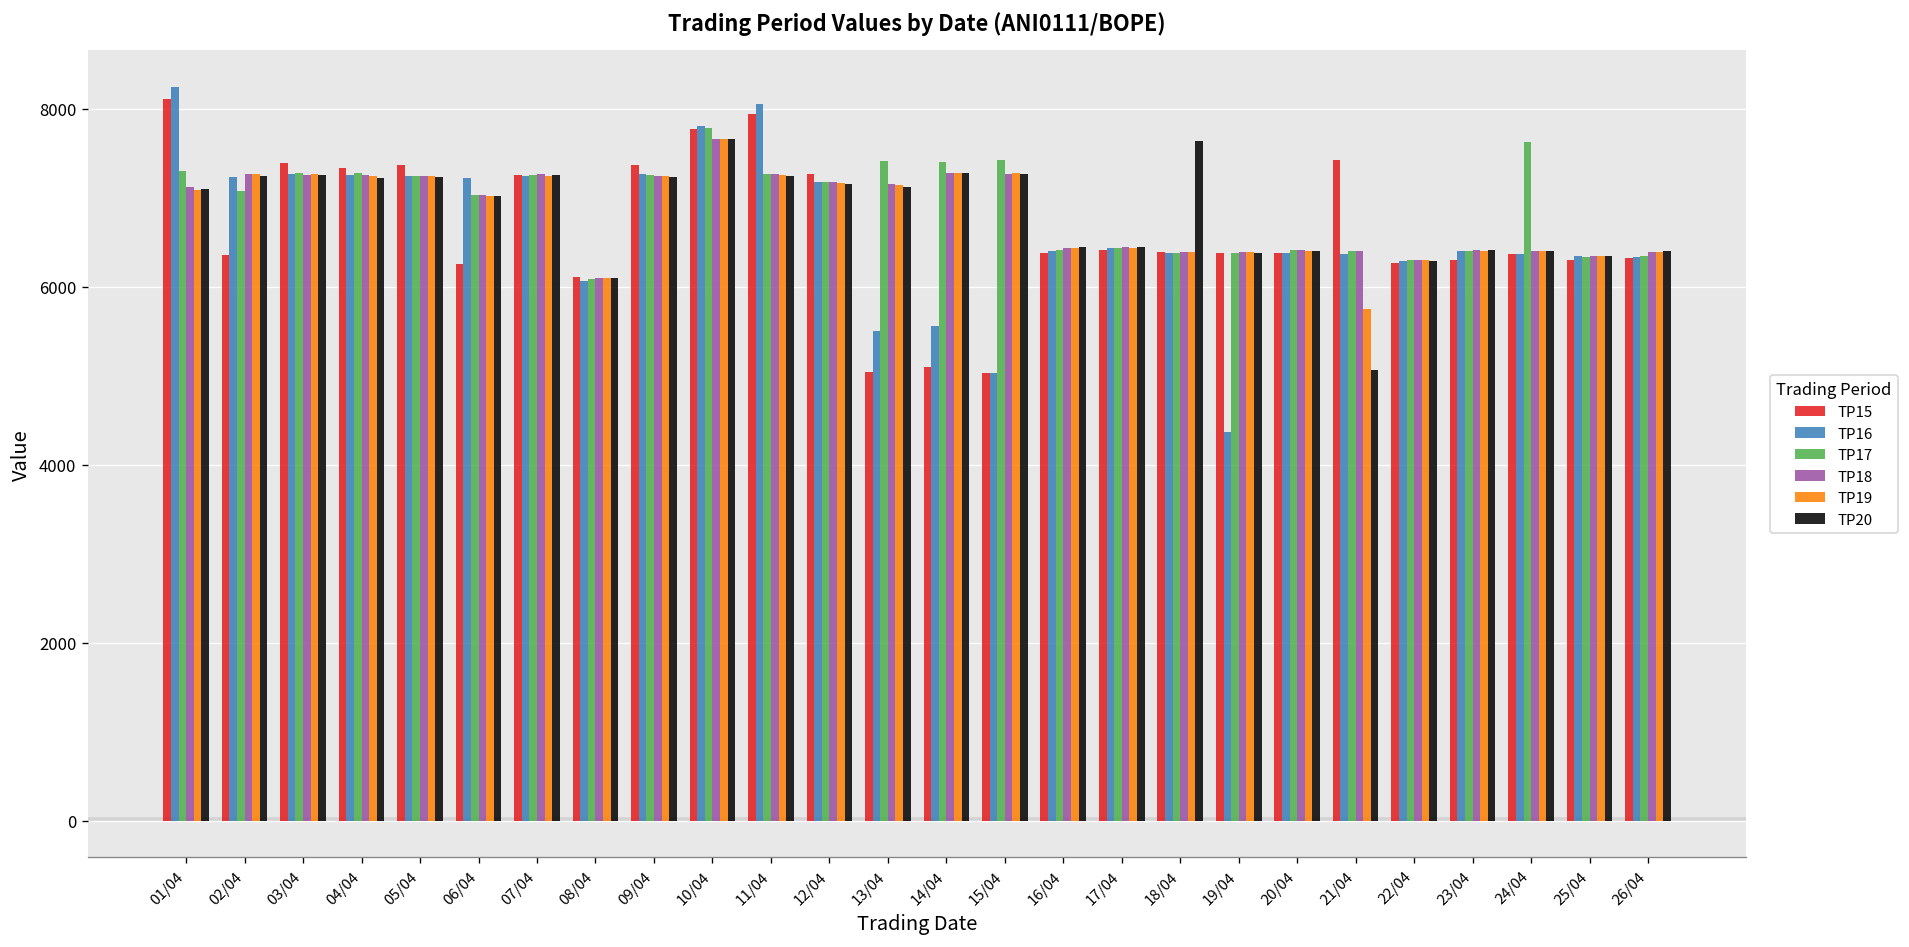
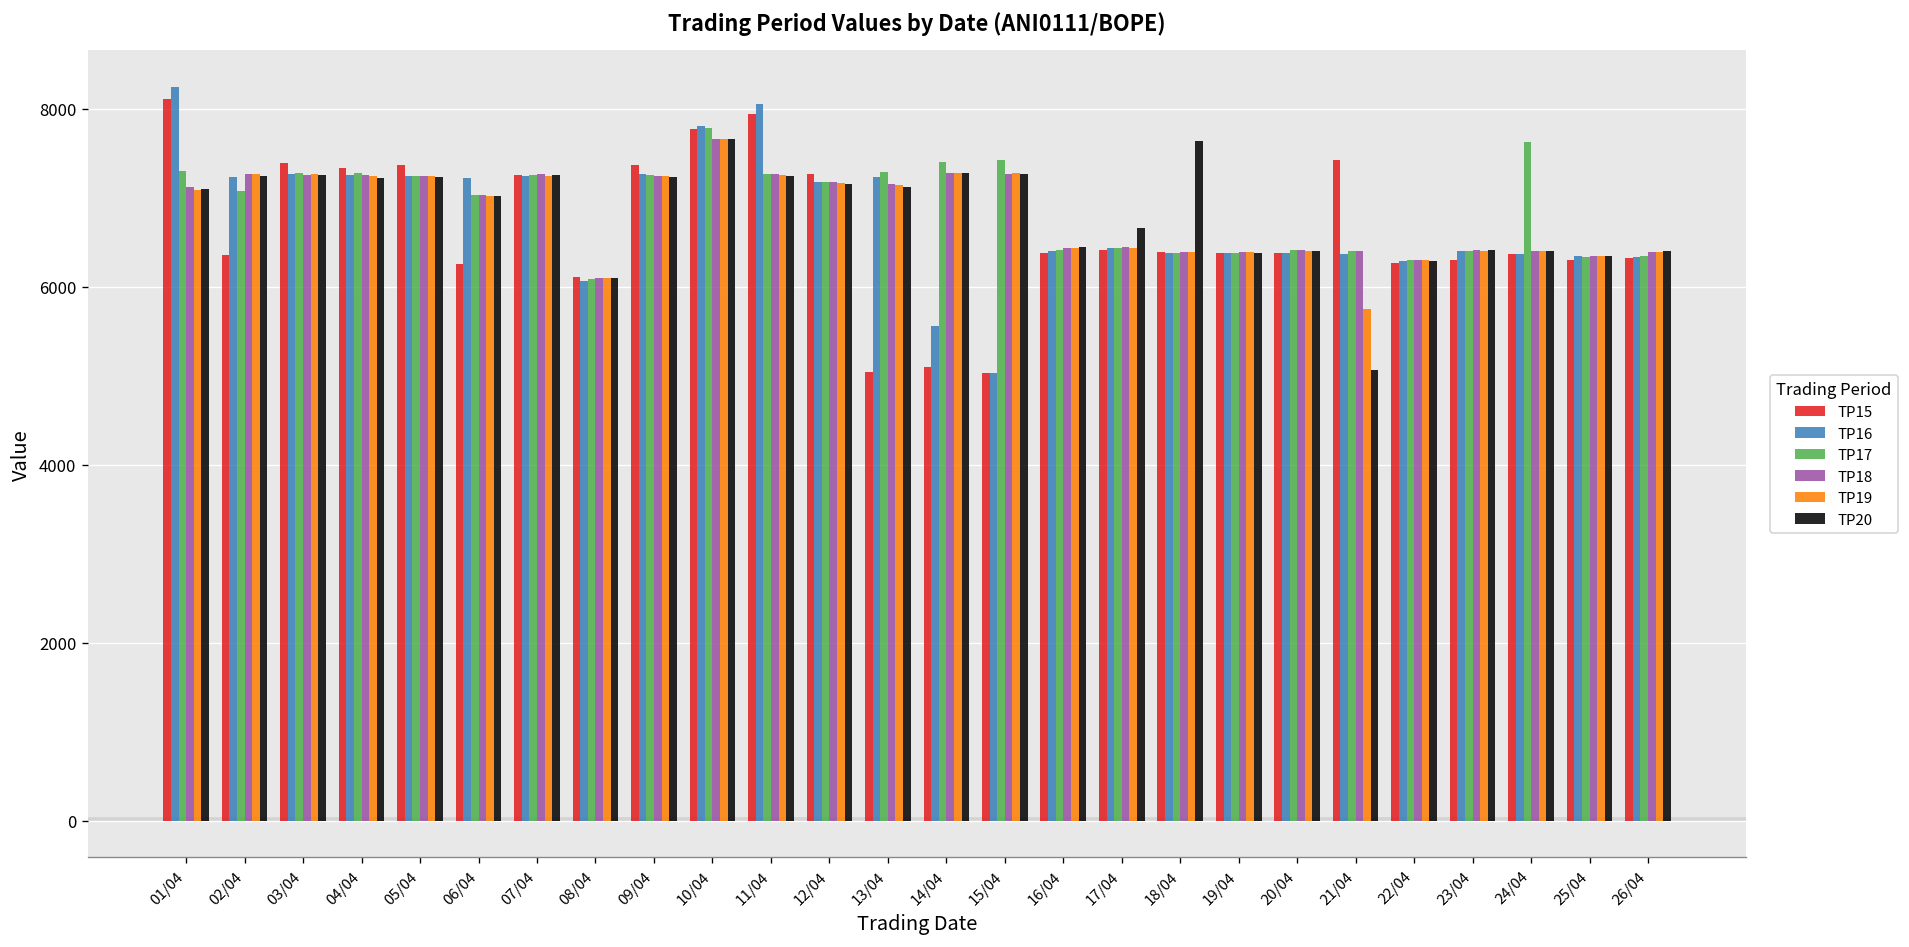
  {
    "TP15": {
      "01/04": 8100,
      "02/04": 6400,
      "03/04": 7400,
      "04/04": 7300,
      "05/04": 7400,
      "06/04": 6300,
      "07/04": 7300,
      "08/04": 6100,
      "09/04": 7400,
      "10/04": 7800,
      "11/04": 7900,
      "12/04": 7300,
      "13/04": 5000,
      "14/04": 5100,
      "15/04": 5000,
      "16/04": 6400,
      "17/04": 6400,
      "18/04": 6400,
      "19/04": 6400,
      "20/04": 6400,
      "21/04": 7400,
      "22/04": 6300,
      "23/04": 6300,
      "24/04": 6400,
      "25/04": 6300,
      "26/04": 6300
    },
    "TP16": {
      "01/04": 8200,
      "02/04": 7200,
      "03/04": 7300,
      "04/04": 7300,
      "05/04": 7200,
      "06/04": 7200,
      "07/04": 7200,
      "08/04": 6100,
      "09/04": 7300,
      "10/04": 7800,
      "11/04": 8100,
      "12/04": 7200,
-     "13/04": 5500,
+     "13/04": 7200,
      "14/04": 5600,
      "15/04": 5000,
      "16/04": 6400,
      "17/04": 6400,
      "18/04": 6400,
-     "19/04": 4400,
+     "19/04": 6400,
      "20/04": 6400,
      "21/04": 6400,
      "22/04": 6300,
      "23/04": 6400,
      "24/04": 6400,
      "25/04": 6300,
      "26/04": 6300
    },
    "TP17": {
      "01/04": 7300,
      "02/04": 7100,
      "03/04": 7300,
      "04/04": 7300,
      "05/04": 7200,
      "06/04": 7000,
      "07/04": 7300,
      "08/04": 6100,
      "09/04": 7300,
      "10/04": 7800,
      "11/04": 7300,
      "12/04": 7200,
-     "13/04": 7400,
+     "13/04": 7300,
      "14/04": 7400,
      "15/04": 7400,
      "16/04": 6400,
      "17/04": 6400,
      "18/04": 6400,
      "19/04": 6400,
      "20/04": 6400,
      "21/04": 6400,
      "22/04": 6300,
      "23/04": 6400,
      "24/04": 7600,
      "25/04": 6300,
      "26/04": 6300
    },
    "TP18": {
      "01/04": 7100,
      "02/04": 7300,
      "03/04": 7300,
      "04/04": 7300,
      "05/04": 7200,
      "06/04": 7000,
      "07/04": 7300,
      "08/04": 6100,
      "09/04": 7200,
      "10/04": 7700,
      "11/04": 7300,
      "12/04": 7200,
      "13/04": 7200,
      "14/04": 7300,
      "15/04": 7300,
      "16/04": 6400,
      "17/04": 6400,
      "18/04": 6400,
      "19/04": 6400,
      "20/04": 6400,
      "21/04": 6400,
      "22/04": 6300,
      "23/04": 6400,
      "24/04": 6400,
      "25/04": 6300,
      "26/04": 6400
    },
    "TP19": {
      "01/04": 7100,
      "02/04": 7300,
      "03/04": 7300,
      "04/04": 7200,
      "05/04": 7200,
      "06/04": 7000,
      "07/04": 7200,
      "08/04": 6100,
      "09/04": 7200,
      "10/04": 7700,
      "11/04": 7200,
      "12/04": 7200,
      "13/04": 7100,
      "14/04": 7300,
      "15/04": 7300,
      "16/04": 6400,
      "17/04": 6400,
      "18/04": 6400,
      "19/04": 6400,
      "20/04": 6400,
      "21/04": 5700,
      "22/04": 6300,
      "23/04": 6400,
      "24/04": 6400,
      "25/04": 6300,
      "26/04": 6400
    },
    "TP20": {
      "01/04": 7100,
      "02/04": 7200,
      "03/04": 7200,
      "04/04": 7200,
      "05/04": 7200,
      "06/04": 7000,
      "07/04": 7300,
      "08/04": 6100,
      "09/04": 7200,
      "10/04": 7700,
      "11/04": 7200,
      "12/04": 7200,
      "13/04": 7100,
      "14/04": 7300,
      "15/04": 7300,
      "16/04": 6400,
-     "17/04": 6400,
+     "17/04": 6700,
      "18/04": 7600,
      "19/04": 6400,
      "20/04": 6400,
      "21/04": 5100,
      "22/04": 6300,
      "23/04": 6400,
      "24/04": 6400,
      "25/04": 6300,
      "26/04": 6400
    }
  }
